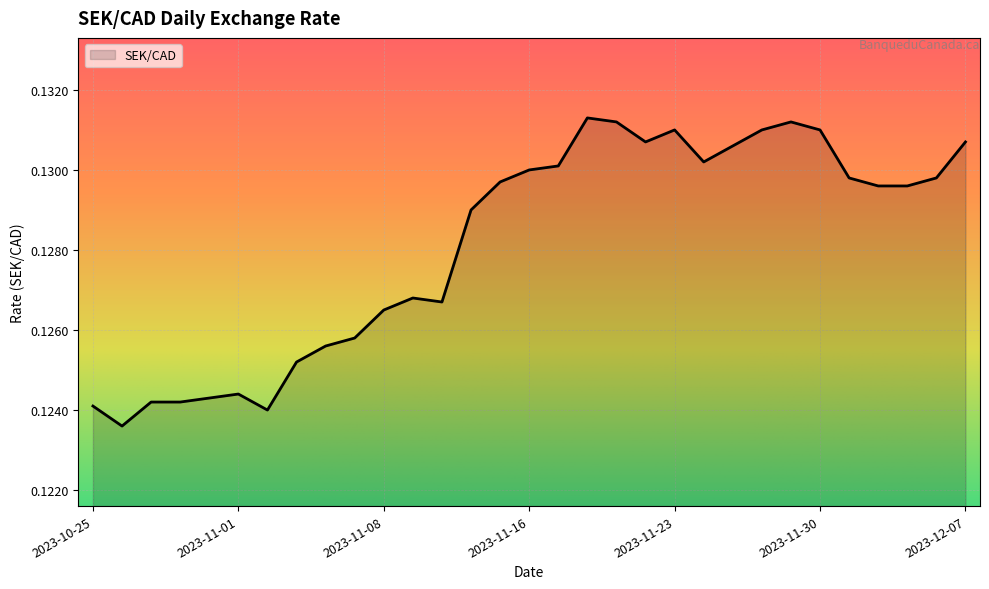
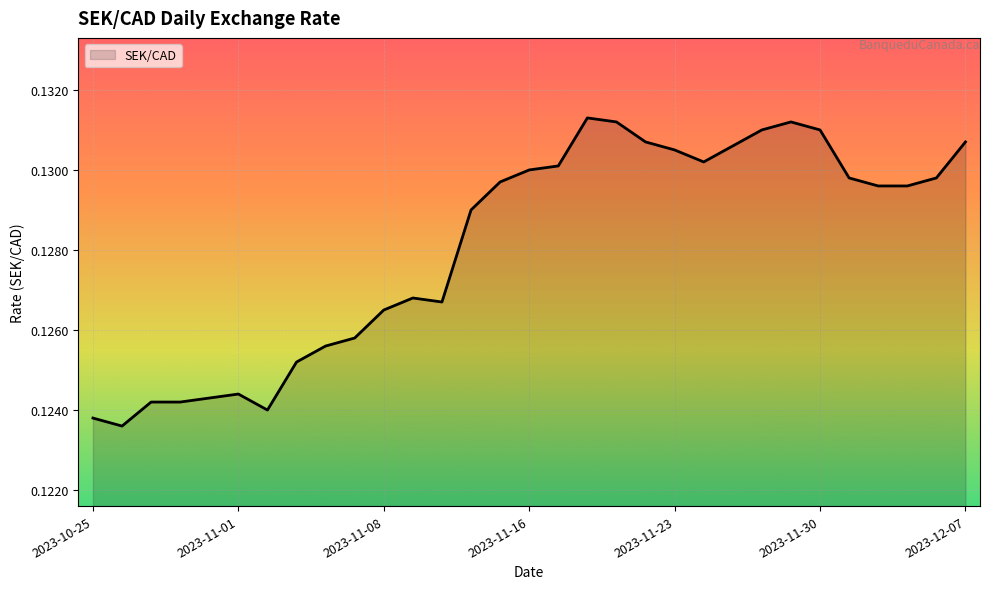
  {
-   "2023-10-25": 0.1241,
+   "2023-10-25": 0.1238,
    "2023-11-01": 0.1244,
    "2023-11-08": 0.1265,
    "2023-11-16": 0.1300,
-   "2023-11-23": 0.1310,
+   "2023-11-23": 0.1305,
    "2023-11-30": 0.1310,
    "2023-12-07": 0.1307
  }
